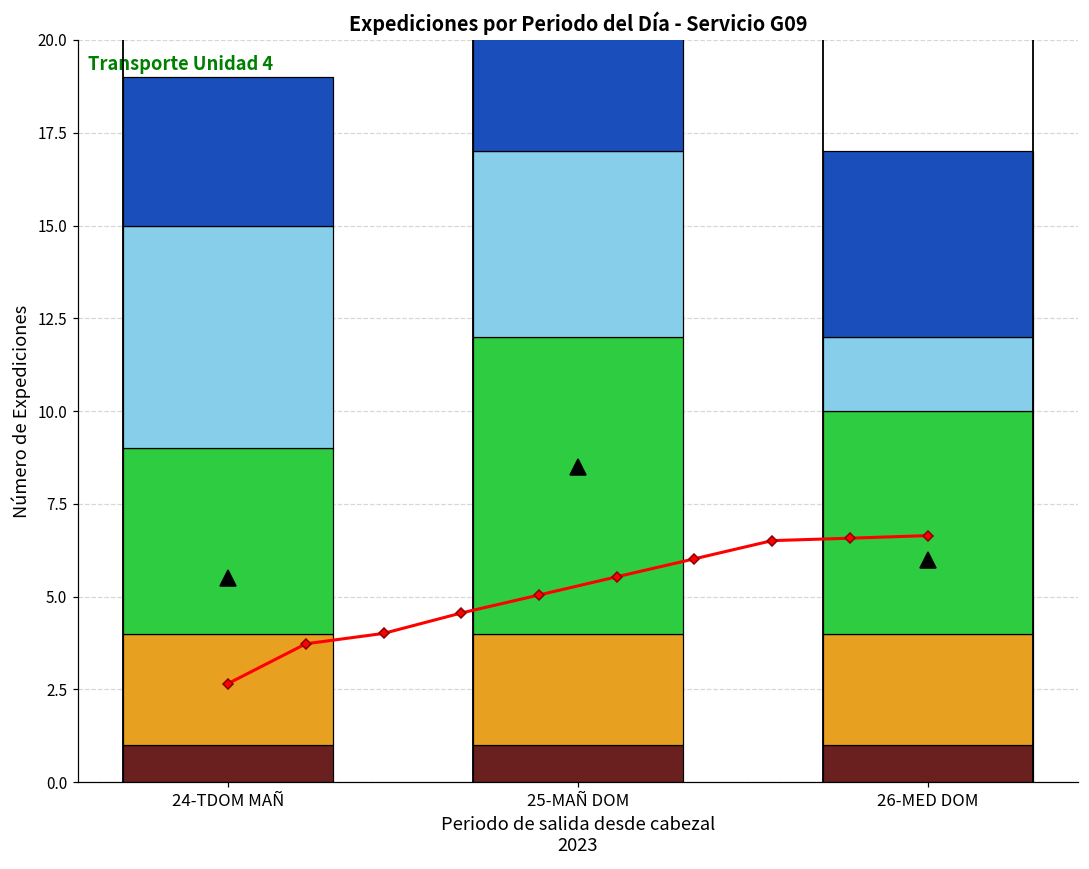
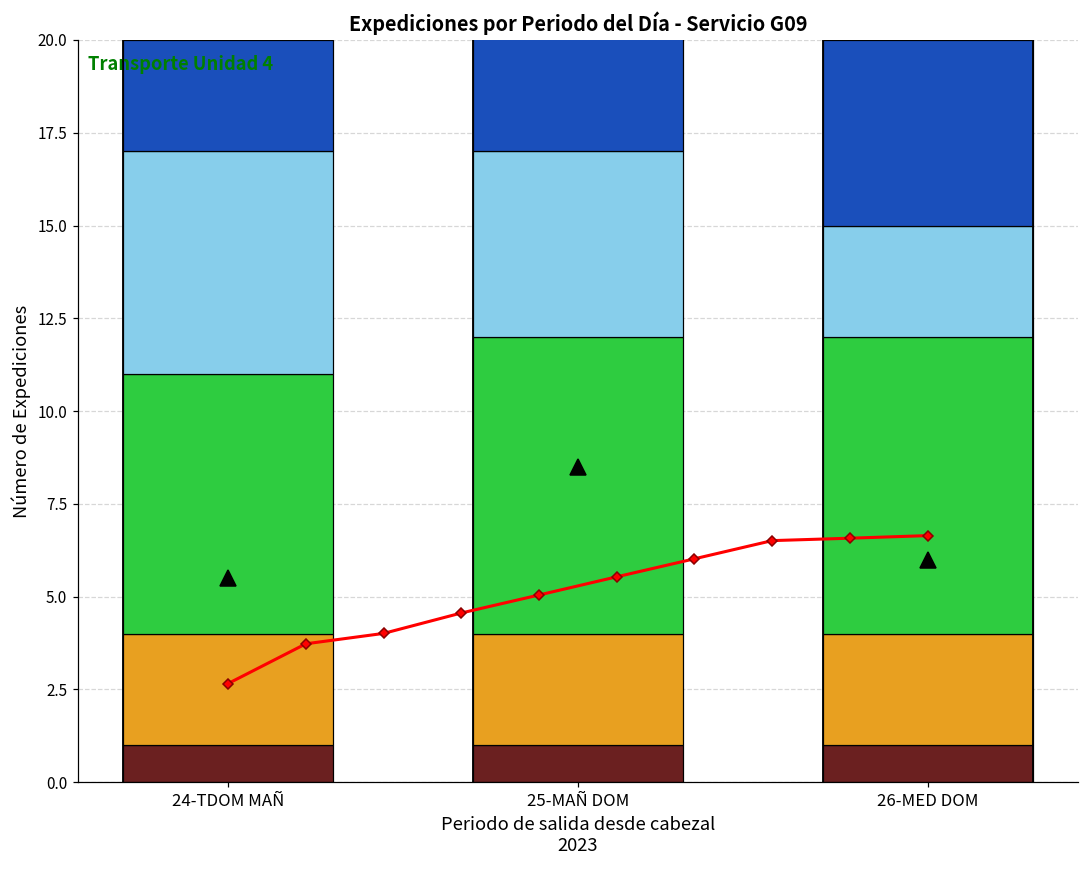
  {
    "5 - 10": {
      "24-TDOM MAÑ": 1,
      "25-MAÑ DOM": 1,
      "26-MED DOM": 1
    },
    "25 - 75": {
-     "24-TDOM MAÑ": 5,
+     "24-TDOM MAÑ": 7,
      "25-MAÑ DOM": 8,
-     "26-MED DOM": 6
+     "26-MED DOM": 8
    },
    "75 - 90": {
      "24-TDOM MAÑ": 6,
      "25-MAÑ DOM": 5,
-     "26-MED DOM": 2
+     "26-MED DOM": 3
    },
    "90 - 95": {
-     "24-TDOM MAÑ": 4,
+     "24-TDOM MAÑ": 3,
      "26-MED DOM": 5
    }
  }
